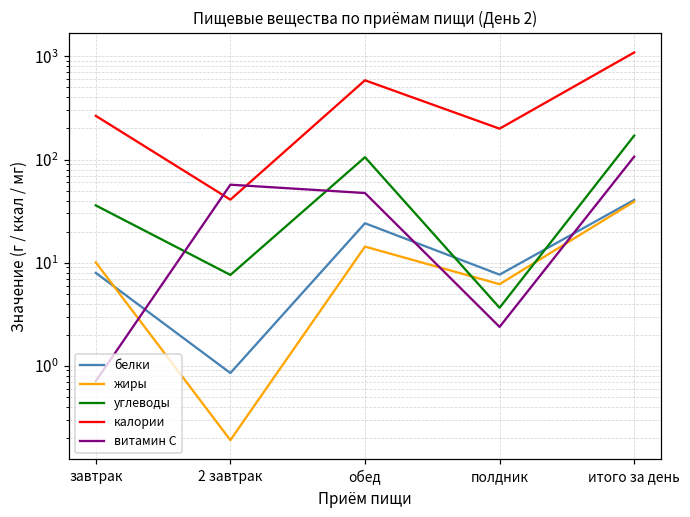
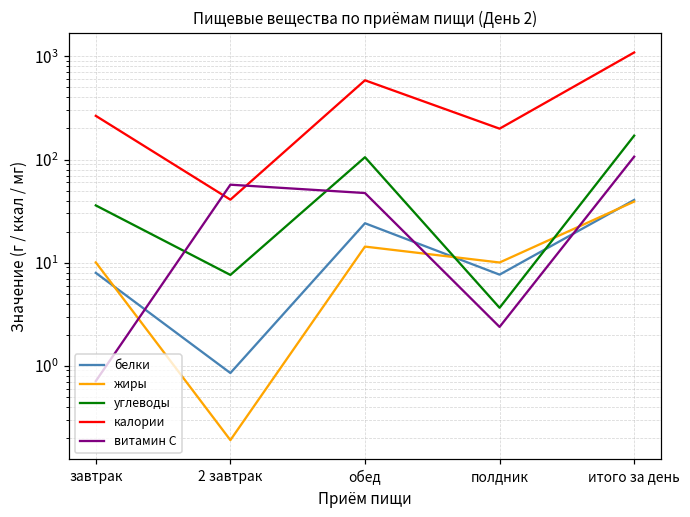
  {
    "белки": {
      "завтрак": 8,
      "2 завтрак": 0.9,
      "обед": 24,
      "полдник": 8
    },
    "жиры": {
      "завтрак": 10,
      "2 завтрак": 0.19,
      "обед": 14,
-     "полдник": 6
+     "полдник": 10
    },
    "углеводы": {
      "завтрак": 36,
      "2 завтрак": 8,
      "обед": 110,
      "полдник": 3.7,
      "итого за день": 170
    },
    "калории": {
      "завтрак": 270,
      "2 завтрак": 40,
      "обед": 600,
      "полдник": 200,
      "итого за день": 1100
    },
    "витамин С": {
      "2 завтрак": 60,
      "обед": 50,
      "полдник": 2.4,
      "итого за день": 110
    }
  }
